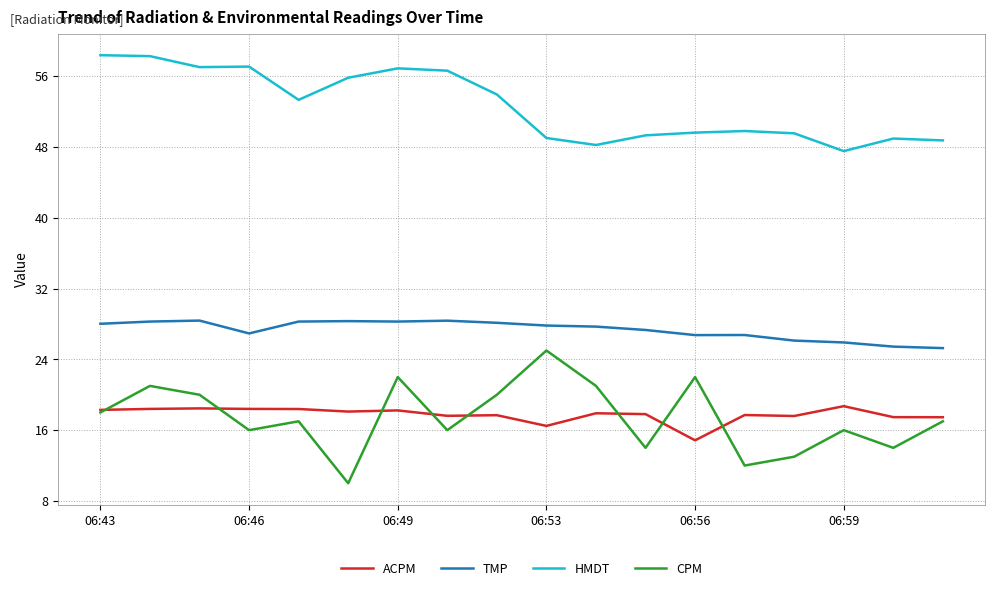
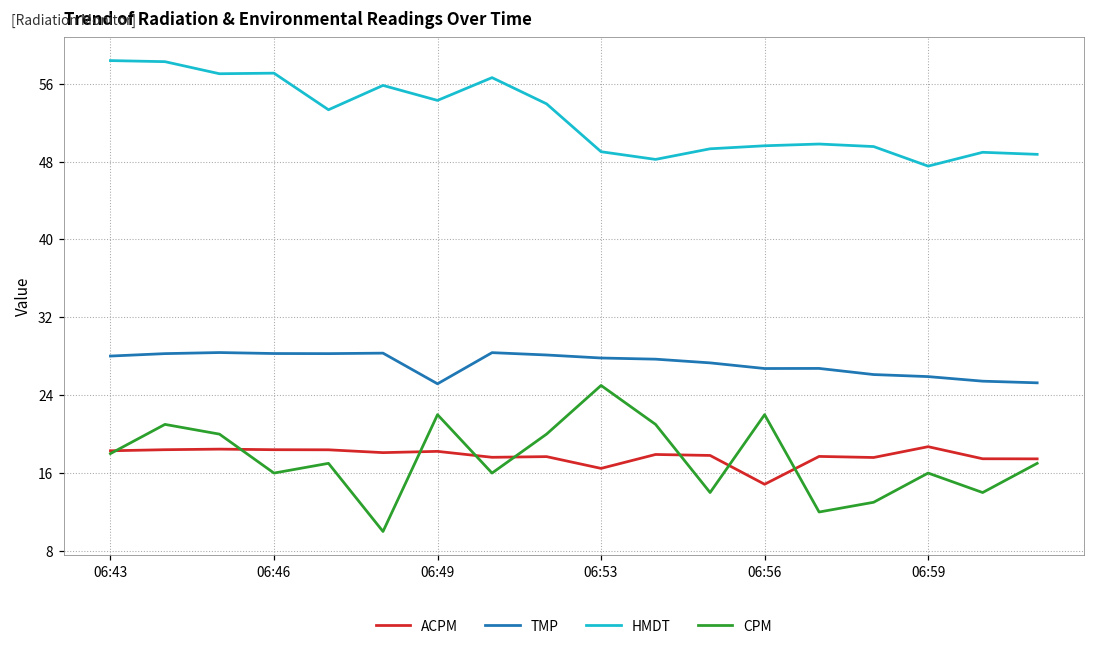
  {
    "ACPM": {
      "06:43": 18,
      "06:46": 18,
      "06:49": 18,
      "06:53": 16,
      "06:56": 15,
      "06:59": 19
    },
    "TMP": {
      "06:43": 28,
-     "06:46": 27,
-     "06:49": 28,
+     "06:46": 28,
+     "06:49": 25,
      "06:53": 28,
      "06:56": 27,
      "06:59": 26
    },
    "HMDT": {
      "06:43": 58,
      "06:46": 57,
-     "06:49": 57,
+     "06:49": 54,
      "06:53": 49,
      "06:56": 50,
      "06:59": 48
    },
    "CPM": {
      "06:43": 18,
      "06:46": 16,
      "06:49": 22,
      "06:53": 25,
      "06:56": 22,
      "06:59": 16
    }
  }
